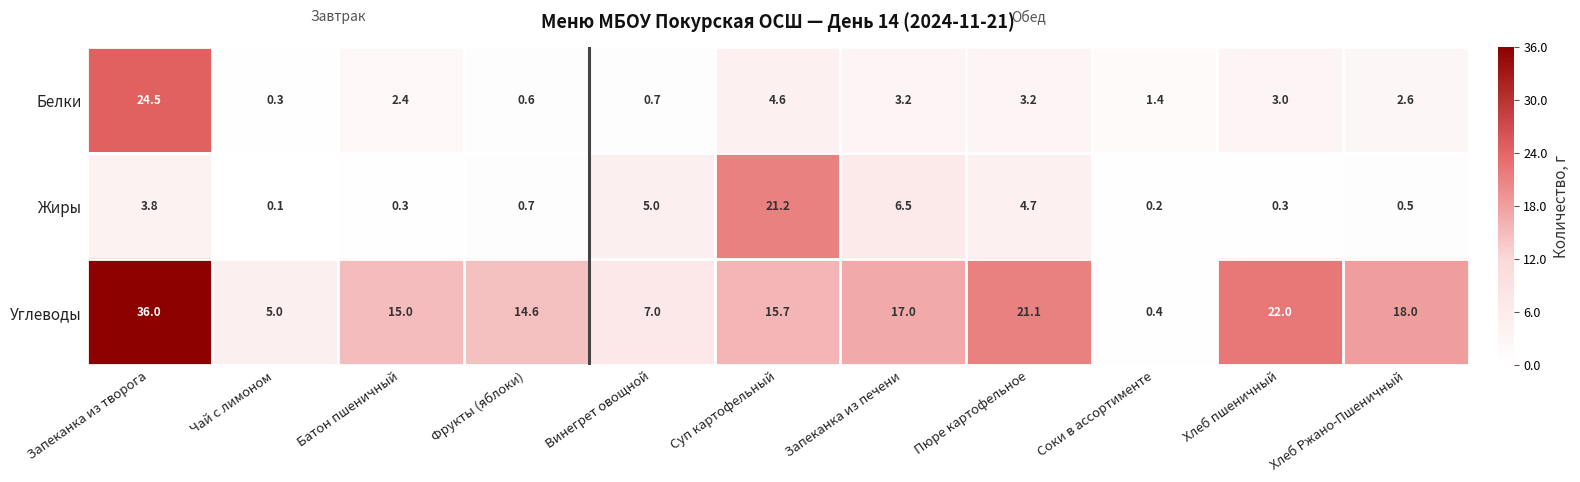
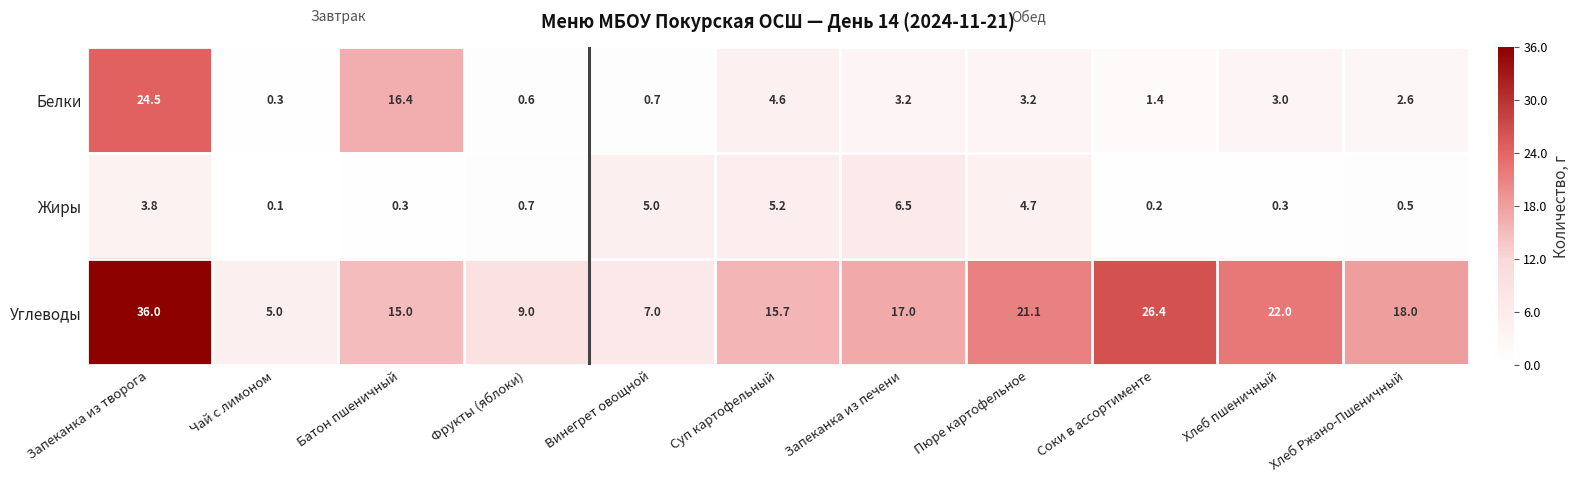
  {
    "Белки": {
      "Запеканка из творога": 24.5,
      "Чай с лимоном": 0.3,
-     "Батон пшеничный": 2.4,
+     "Батон пшеничный": 16.4,
      "Фрукты (яблоки)": 0.6,
      "Винегрет овощной": 0.7,
      "Суп картофельный": 4.6,
      "Запеканка из печени": 3.2,
      "Пюре картофельное": 3.2,
      "Соки в ассортименте": 1.4,
      "Хлеб пшеничный": 3.0,
      "Хлеб Ржано-Пшеничный": 2.6
    },
    "Жиры": {
      "Запеканка из творога": 3.8,
      "Чай с лимоном": 0.1,
      "Батон пшеничный": 0.3,
      "Фрукты (яблоки)": 0.7,
      "Винегрет овощной": 5.0,
-     "Суп картофельный": 21.2,
+     "Суп картофельный": 5.2,
      "Запеканка из печени": 6.5,
      "Пюре картофельное": 4.7,
      "Соки в ассортименте": 0.2,
      "Хлеб пшеничный": 0.3,
      "Хлеб Ржано-Пшеничный": 0.5
    },
    "Углеводы": {
      "Запеканка из творога": 36.0,
      "Чай с лимоном": 5.0,
      "Батон пшеничный": 15.0,
-     "Фрукты (яблоки)": 14.6,
+     "Фрукты (яблоки)": 9.0,
      "Винегрет овощной": 7.0,
      "Суп картофельный": 15.7,
      "Запеканка из печени": 17.0,
      "Пюре картофельное": 21.1,
-     "Соки в ассортименте": 0.4,
+     "Соки в ассортименте": 26.4,
      "Хлеб пшеничный": 22.0,
      "Хлеб Ржано-Пшеничный": 18.0
    }
  }
